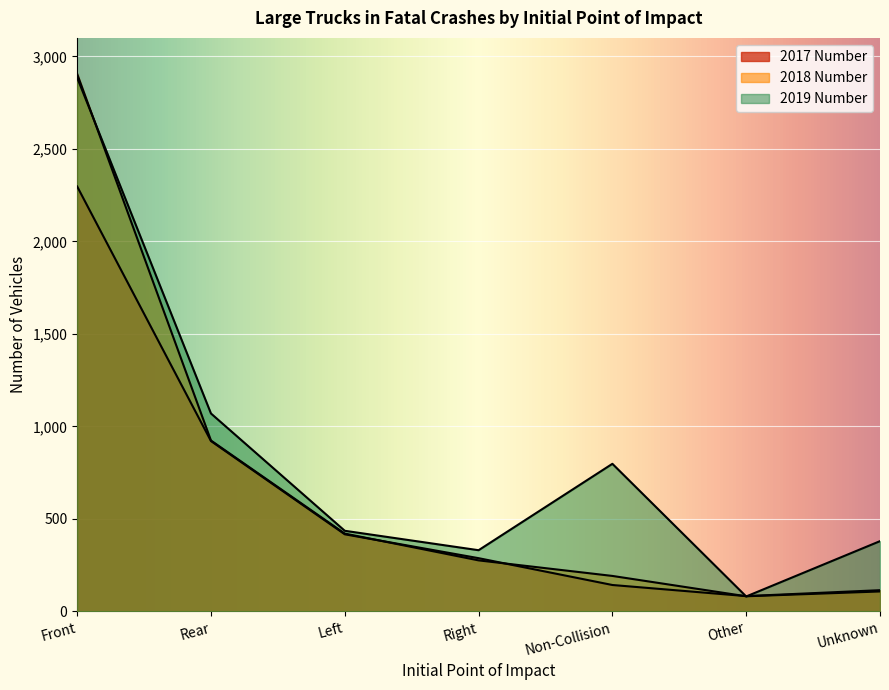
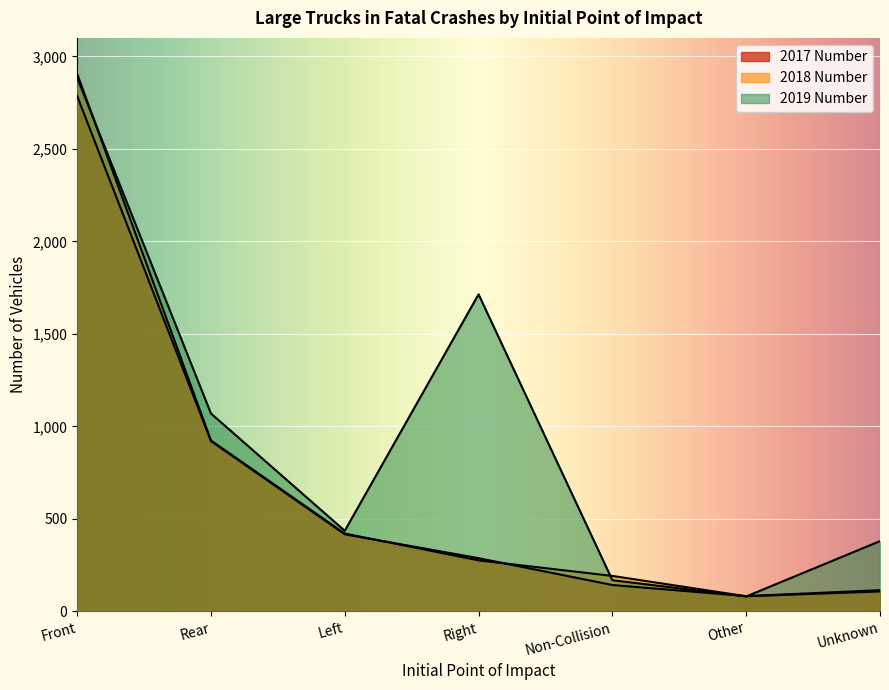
  {
    "2017 Number": {
-     "Front": "2,300",
+     "Front": "2,790",
      "Non-Collision": "140"
    },
    "2018 Number": {
      "Front": "2,910",
      "Non-Collision": "190"
    },
    "2019 Number": {
      "Front": "2,890",
      "Rear": "1,070",
      "Left": "440",
-     "Right": "330",
-     "Non-Collision": "800",
+     "Right": "1,710",
+     "Non-Collision": "170",
      "Unknown": "380"
    }
  }
